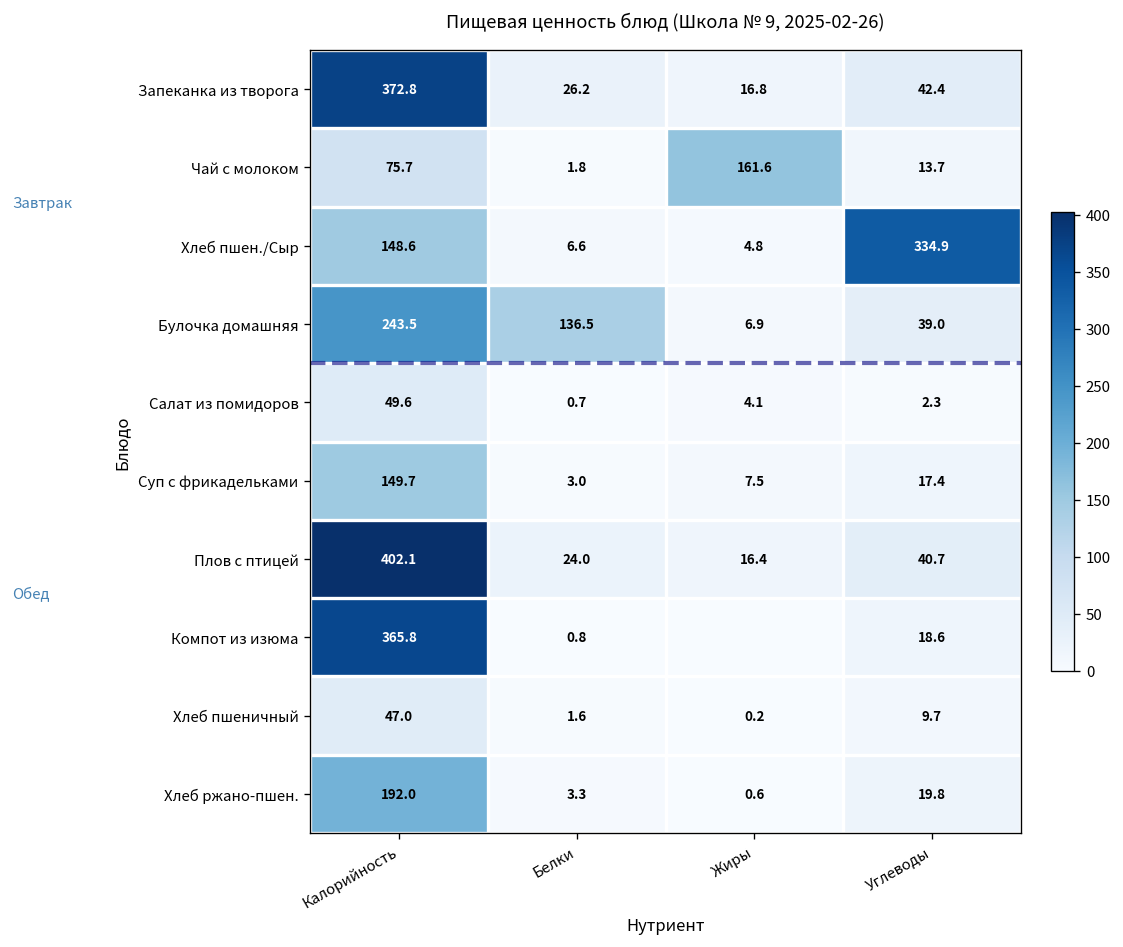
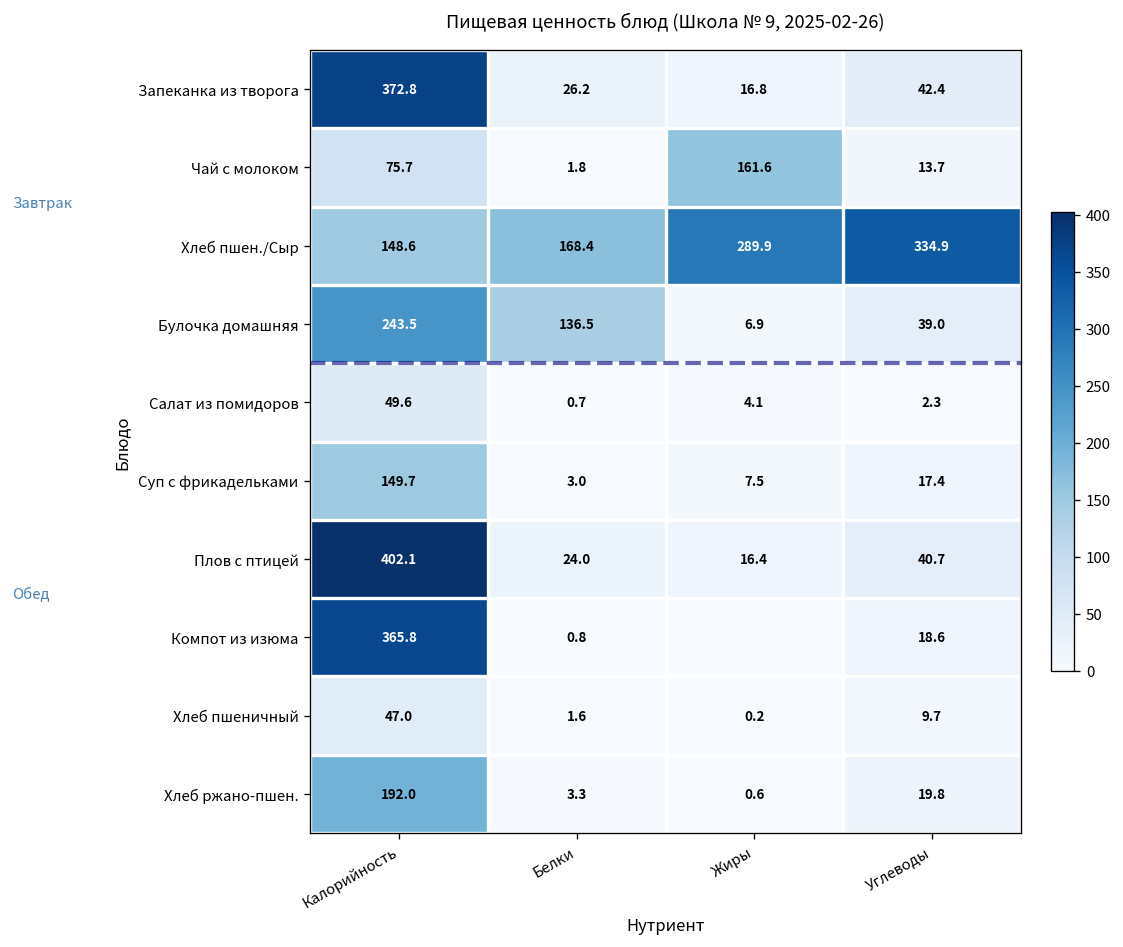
  {
    "Запеканка из творога": {
      "Калорийность": 372.8,
      "Белки": 26.2,
      "Жиры": 16.8,
      "Углеводы": 42.4
    },
    "Чай с молоком": {
      "Калорийность": 75.7,
      "Белки": 1.8,
      "Жиры": 161.6,
      "Углеводы": 13.7
    },
    "Хлеб пшен./Сыр": {
      "Калорийность": 148.6,
-     "Белки": 6.6,
-     "Жиры": 4.8,
+     "Белки": 168.4,
+     "Жиры": 289.9,
      "Углеводы": 334.9
    },
    "Булочка домашняя": {
      "Калорийность": 243.5,
      "Белки": 136.5,
      "Жиры": 6.9,
      "Углеводы": 39.0
    },
    "Салат из помидоров": {
      "Калорийность": 49.6,
      "Белки": 0.7,
      "Жиры": 4.1,
      "Углеводы": 2.3
    },
    "Суп с фрикадельками": {
      "Калорийность": 149.7,
      "Белки": 3.0,
      "Жиры": 7.5,
      "Углеводы": 17.4
    },
    "Плов с птицей": {
      "Калорийность": 402.1,
      "Белки": 24.0,
      "Жиры": 16.4,
      "Углеводы": 40.7
    },
    "Компот из изюма": {
      "Калорийность": 365.8,
      "Белки": 0.8,
      "Углеводы": 18.6
    },
    "Хлеб пшеничный": {
      "Калорийность": 47.0,
      "Белки": 1.6,
      "Жиры": 0.2,
      "Углеводы": 9.7
    },
    "Хлеб ржано-пшен.": {
      "Калорийность": 192.0,
      "Белки": 3.3,
      "Жиры": 0.6,
      "Углеводы": 19.8
    }
  }
